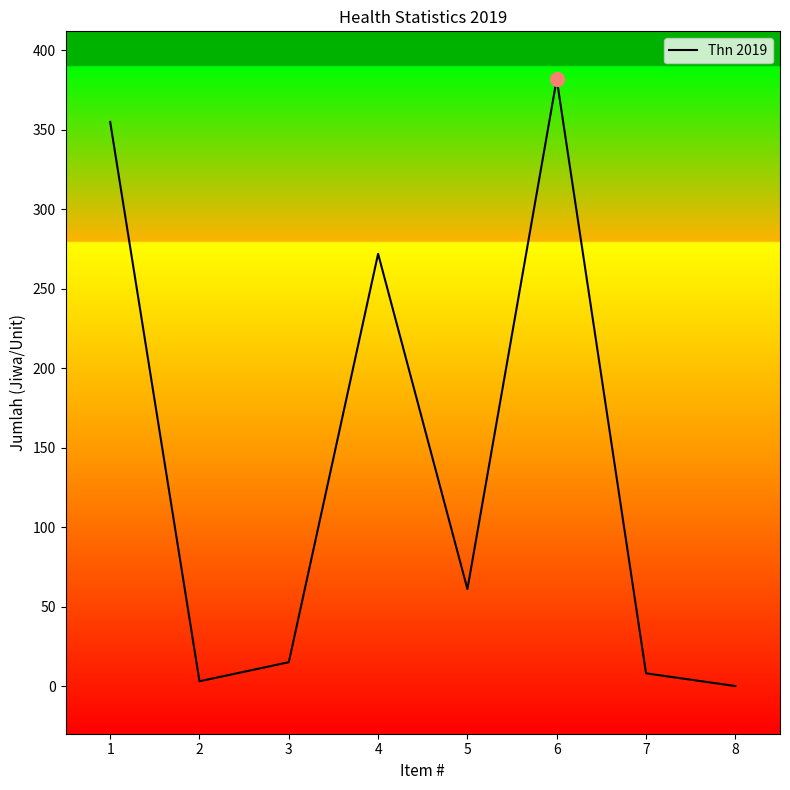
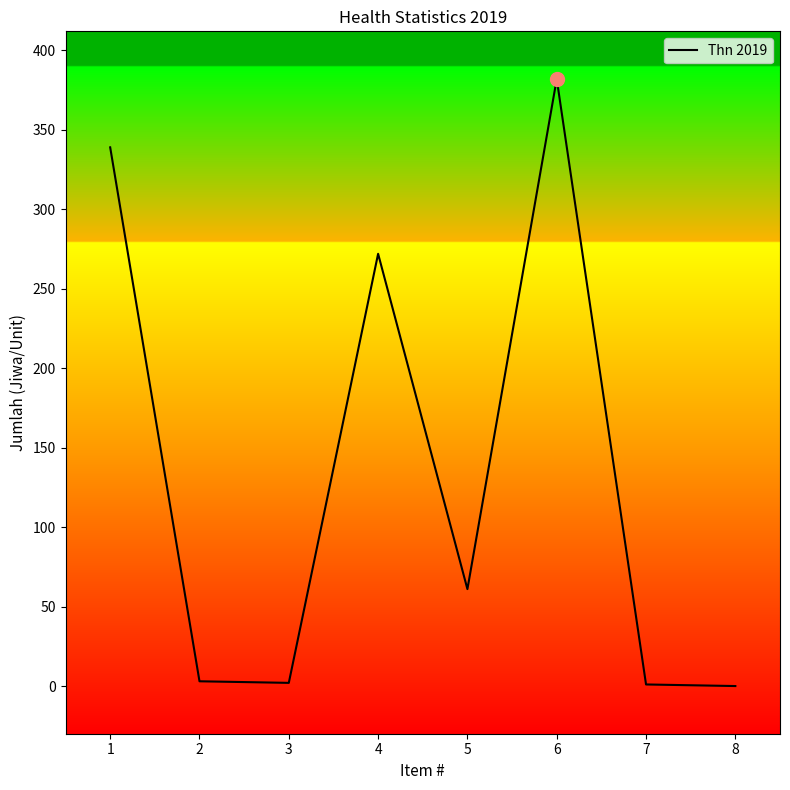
  {
    "Thn 2019": {
-     "1": 355,
+     "1": 339,
      "2": 3,
-     "3": 15,
+     "3": 2,
      "4": 272,
      "5": 61,
-     "7": 8,
+     "7": 1,
      "8": 0
    }
  }
